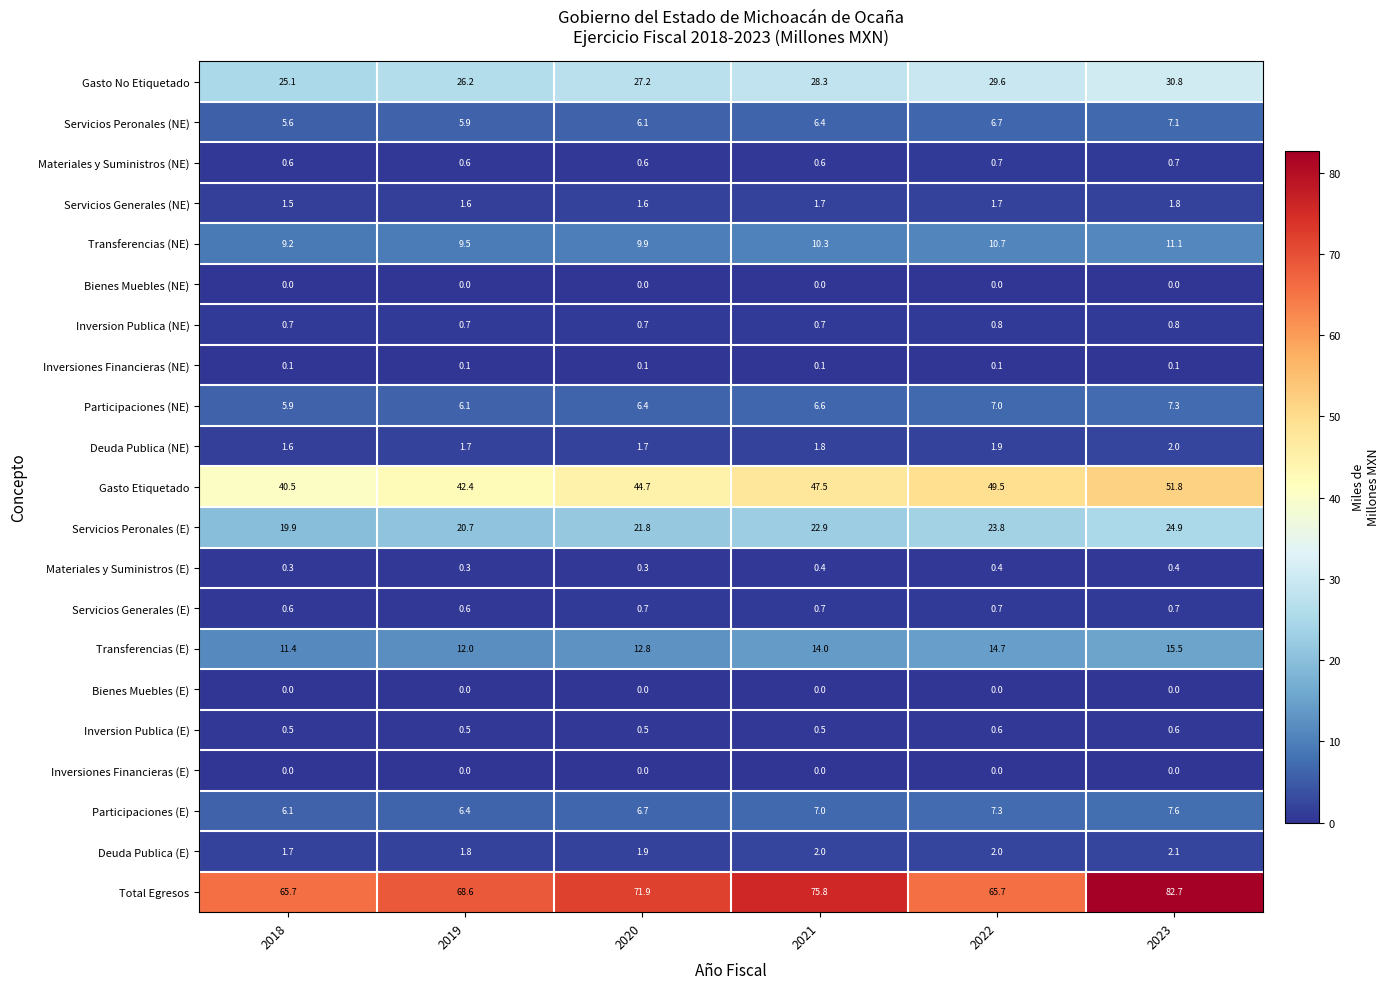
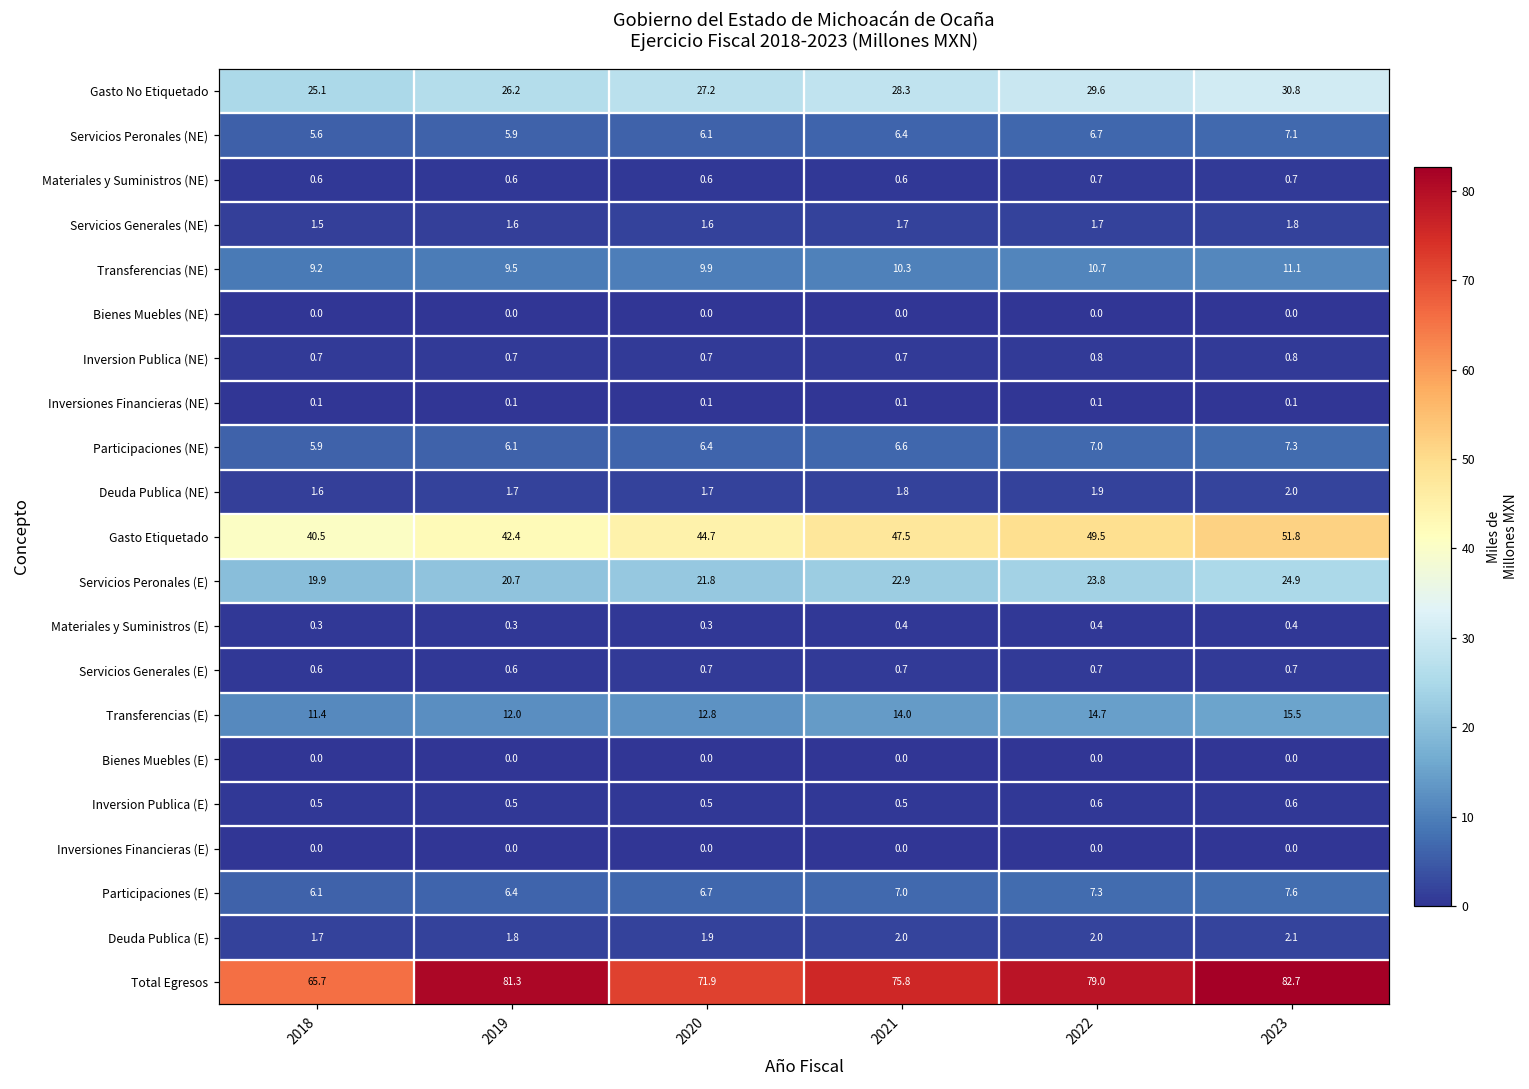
  {
    "Gasto No Etiquetado": {
      "2018": 25.1,
      "2019": 26.2,
      "2020": 27.2,
      "2021": 28.3,
      "2022": 29.6,
      "2023": 30.8
    },
    "Servicios Peronales (NE)": {
      "2018": 5.6,
      "2019": 5.9,
      "2020": 6.1,
      "2021": 6.4,
      "2022": 6.7,
      "2023": 7.1
    },
    "Materiales y Suministros (NE)": {
      "2018": 0.6,
      "2019": 0.6,
      "2020": 0.6,
      "2021": 0.6,
      "2022": 0.7,
      "2023": 0.7
    },
    "Servicios Generales (NE)": {
      "2018": 1.5,
      "2019": 1.6,
      "2020": 1.6,
      "2021": 1.7,
      "2022": 1.7,
      "2023": 1.8
    },
    "Transferencias (NE)": {
      "2018": 9.2,
      "2019": 9.5,
      "2020": 9.9,
      "2021": 10.3,
      "2022": 10.7,
      "2023": 11.1
    },
    "Bienes Muebles (NE)": {
      "2018": 0.0,
      "2019": 0.0,
      "2020": 0.0,
      "2021": 0.0,
      "2022": 0.0,
      "2023": 0.0
    },
    "Inversion Publica (NE)": {
      "2018": 0.7,
      "2019": 0.7,
      "2020": 0.7,
      "2021": 0.7,
      "2022": 0.8,
      "2023": 0.8
    },
    "Inversiones Financieras (NE)": {
      "2018": 0.1,
      "2019": 0.1,
      "2020": 0.1,
      "2021": 0.1,
      "2022": 0.1,
      "2023": 0.1
    },
    "Participaciones (NE)": {
      "2018": 5.9,
      "2019": 6.1,
      "2020": 6.4,
      "2021": 6.6,
      "2022": 7.0,
      "2023": 7.3
    },
    "Deuda Publica (NE)": {
      "2018": 1.6,
      "2019": 1.7,
      "2020": 1.7,
      "2021": 1.8,
      "2022": 1.9,
      "2023": 2.0
    },
    "Gasto Etiquetado": {
      "2018": 40.5,
      "2019": 42.4,
      "2020": 44.7,
      "2021": 47.5,
      "2022": 49.5,
      "2023": 51.8
    },
    "Servicios Peronales (E)": {
      "2018": 19.9,
      "2019": 20.7,
      "2020": 21.8,
      "2021": 22.9,
      "2022": 23.8,
      "2023": 24.9
    },
    "Materiales y Suministros (E)": {
      "2018": 0.3,
      "2019": 0.3,
      "2020": 0.3,
      "2021": 0.4,
      "2022": 0.4,
      "2023": 0.4
    },
    "Servicios Generales (E)": {
      "2018": 0.6,
      "2019": 0.6,
      "2020": 0.7,
      "2021": 0.7,
      "2022": 0.7,
      "2023": 0.7
    },
    "Transferencias (E)": {
      "2018": 11.4,
      "2019": 12.0,
      "2020": 12.8,
      "2021": 14.0,
      "2022": 14.7,
      "2023": 15.5
    },
    "Bienes Muebles (E)": {
      "2018": 0.0,
      "2019": 0.0,
      "2020": 0.0,
      "2021": 0.0,
      "2022": 0.0,
      "2023": 0.0
    },
    "Inversion Publica (E)": {
      "2018": 0.5,
      "2019": 0.5,
      "2020": 0.5,
      "2021": 0.5,
      "2022": 0.6,
      "2023": 0.6
    },
    "Inversiones Financieras (E)": {
      "2018": 0.0,
      "2019": 0.0,
      "2020": 0.0,
      "2021": 0.0,
      "2022": 0.0,
      "2023": 0.0
    },
    "Participaciones (E)": {
      "2018": 6.1,
      "2019": 6.4,
      "2020": 6.7,
      "2021": 7.0,
      "2022": 7.3,
      "2023": 7.6
    },
    "Deuda Publica (E)": {
      "2018": 1.7,
      "2019": 1.8,
      "2020": 1.9,
      "2021": 2.0,
      "2022": 2.0,
      "2023": 2.1
    },
    "Total Egresos": {
      "2018": 65.7,
-     "2019": 68.6,
+     "2019": 81.3,
      "2020": 71.9,
      "2021": 75.8,
-     "2022": 65.7,
+     "2022": 79.0,
      "2023": 82.7
    }
  }
